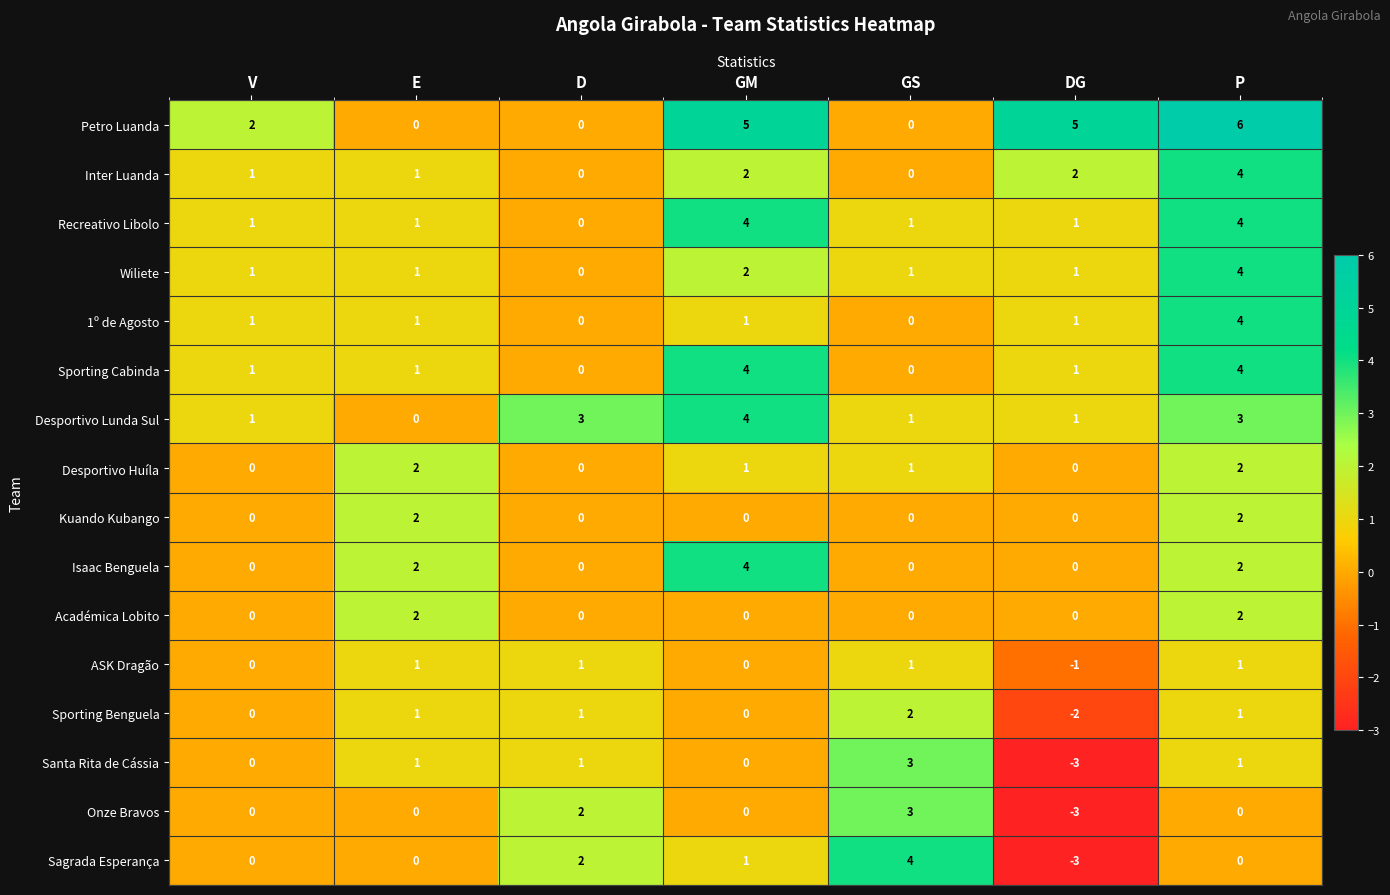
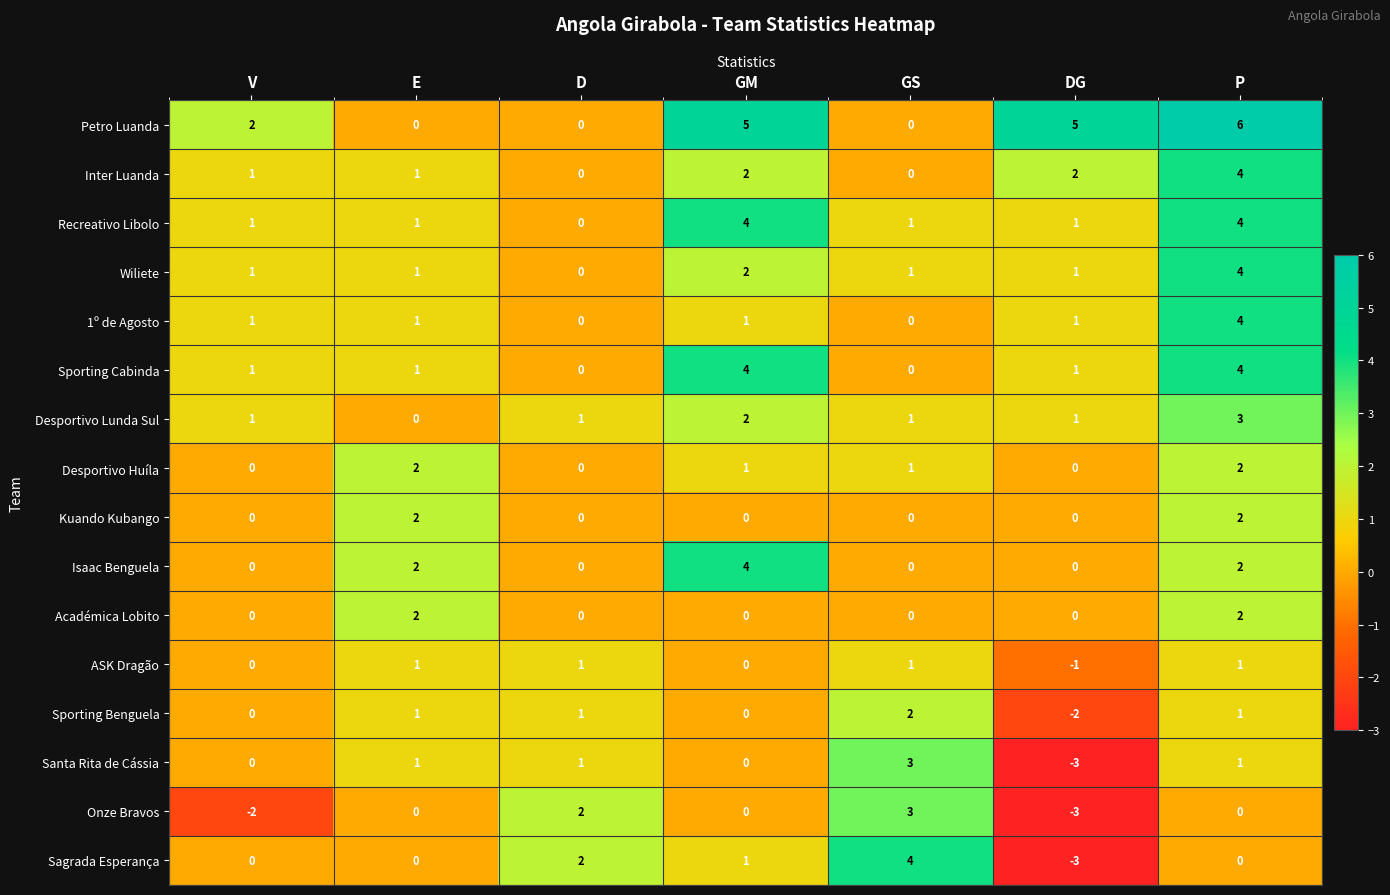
  {
    "Petro Luanda": {
      "V": 2,
      "E": 0,
      "D": 0,
      "GM": 5,
      "GS": 0,
      "DG": 5,
      "P": 6
    },
    "Inter Luanda": {
      "V": 1,
      "E": 1,
      "D": 0,
      "GM": 2,
      "GS": 0,
      "DG": 2,
      "P": 4
    },
    "Recreativo Libolo": {
      "V": 1,
      "E": 1,
      "D": 0,
      "GM": 4,
      "GS": 1,
      "DG": 1,
      "P": 4
    },
    "Wiliete": {
      "V": 1,
      "E": 1,
      "D": 0,
      "GM": 2,
      "GS": 1,
      "DG": 1,
      "P": 4
    },
    "1º de Agosto": {
      "V": 1,
      "E": 1,
      "D": 0,
      "GM": 1,
      "GS": 0,
      "DG": 1,
      "P": 4
    },
    "Sporting Cabinda": {
      "V": 1,
      "E": 1,
      "D": 0,
      "GM": 4,
      "GS": 0,
      "DG": 1,
      "P": 4
    },
    "Desportivo Lunda Sul": {
      "V": 1,
      "E": 0,
-     "D": 3,
-     "GM": 4,
+     "D": 1,
+     "GM": 2,
      "GS": 1,
      "DG": 1,
      "P": 3
    },
    "Desportivo Huíla": {
      "V": 0,
      "E": 2,
      "D": 0,
      "GM": 1,
      "GS": 1,
      "DG": 0,
      "P": 2
    },
    "Kuando Kubango": {
      "V": 0,
      "E": 2,
      "D": 0,
      "GM": 0,
      "GS": 0,
      "DG": 0,
      "P": 2
    },
    "Isaac Benguela": {
      "V": 0,
      "E": 2,
      "D": 0,
      "GM": 4,
      "GS": 0,
      "DG": 0,
      "P": 2
    },
    "Académica Lobito": {
      "V": 0,
      "E": 2,
      "D": 0,
      "GM": 0,
      "GS": 0,
      "DG": 0,
      "P": 2
    },
    "ASK Dragão": {
      "V": 0,
      "E": 1,
      "D": 1,
      "GM": 0,
      "GS": 1,
      "DG": -1,
      "P": 1
    },
    "Sporting Benguela": {
      "V": 0,
      "E": 1,
      "D": 1,
      "GM": 0,
      "GS": 2,
      "DG": -2,
      "P": 1
    },
    "Santa Rita de Cássia": {
      "V": 0,
      "E": 1,
      "D": 1,
      "GM": 0,
      "GS": 3,
      "DG": -3,
      "P": 1
    },
    "Onze Bravos": {
-     "V": 0,
+     "V": -2,
      "E": 0,
      "D": 2,
      "GM": 0,
      "GS": 3,
      "DG": -3,
      "P": 0
    },
    "Sagrada Esperança": {
      "V": 0,
      "E": 0,
      "D": 2,
      "GM": 1,
      "GS": 4,
      "DG": -3,
      "P": 0
    }
  }
